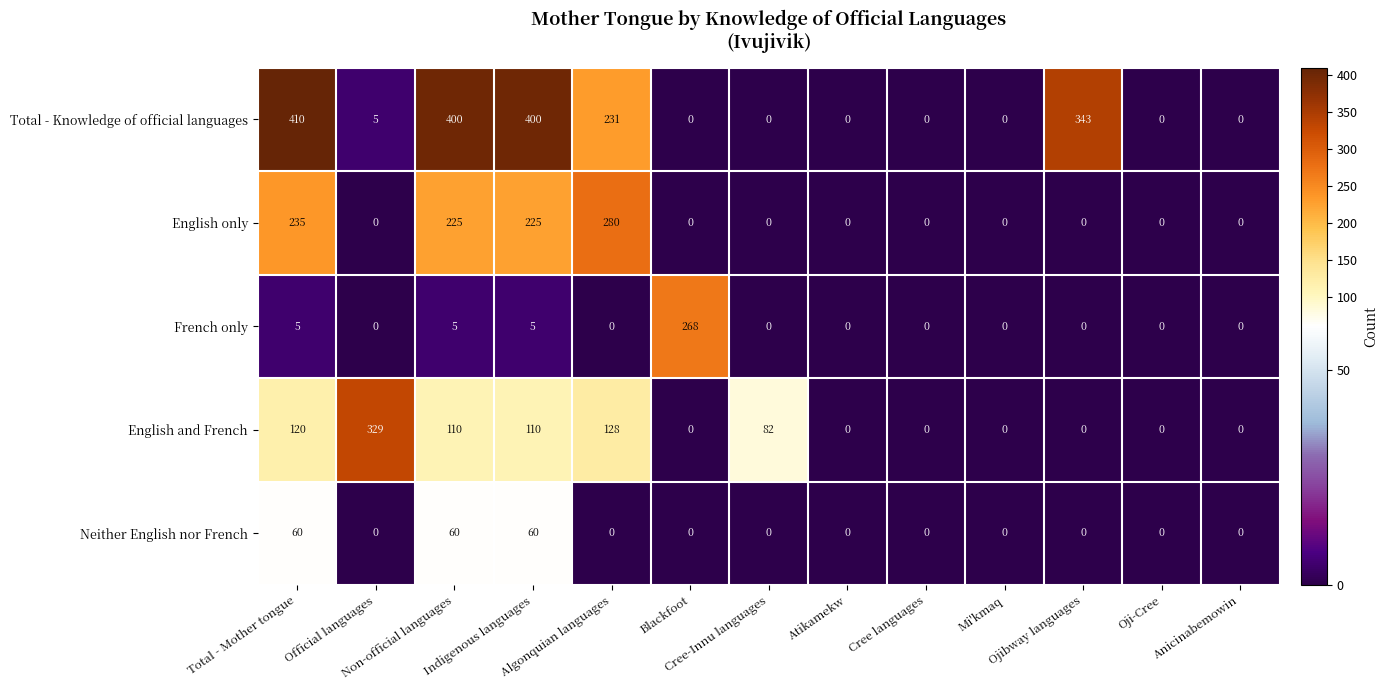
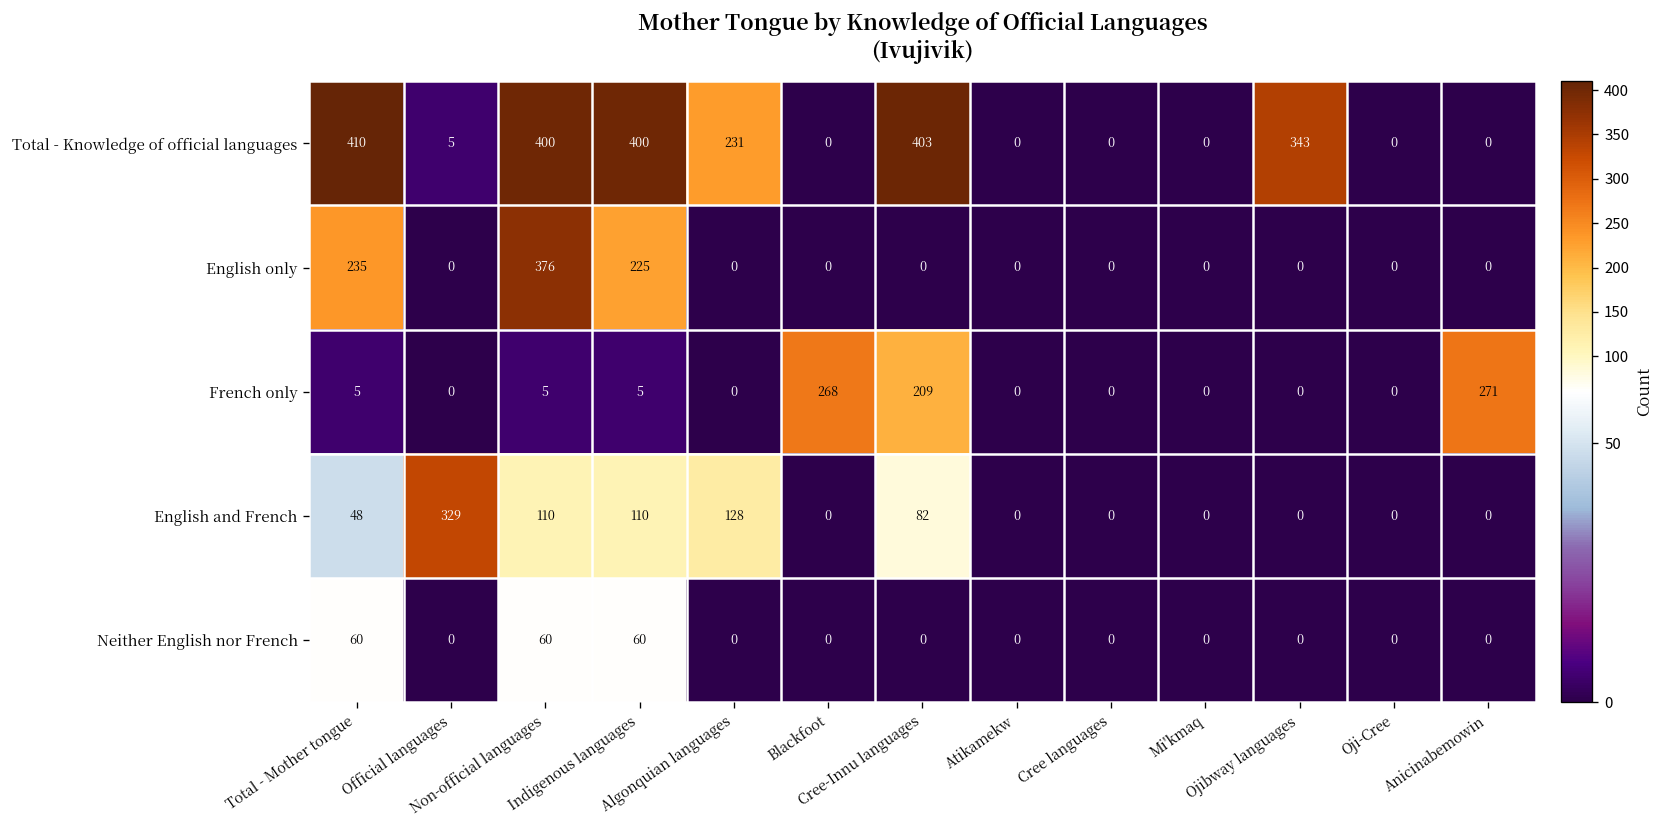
  {
    "Total - Knowledge of official languages": {
      "Total - Mother tongue": 410,
      "Official languages": 5,
      "Non-official languages": 400,
      "Indigenous languages": 400,
      "Algonquian languages": 231,
      "Blackfoot": 0,
-     "Cree-Innu languages": 0,
+     "Cree-Innu languages": 403,
      "Atikamekw": 0,
      "Cree languages": 0,
      "Mi'kmaq": 0,
      "Ojibway languages": 343,
      "Oji-Cree": 0,
      "Anicinabemowin": 0
    },
    "English only": {
      "Total - Mother tongue": 235,
      "Official languages": 0,
-     "Non-official languages": 225,
+     "Non-official languages": 376,
      "Indigenous languages": 225,
-     "Algonquian languages": 280,
+     "Algonquian languages": 0,
      "Blackfoot": 0,
      "Cree-Innu languages": 0,
      "Atikamekw": 0,
      "Cree languages": 0,
      "Mi'kmaq": 0,
      "Ojibway languages": 0,
      "Oji-Cree": 0,
      "Anicinabemowin": 0
    },
    "French only": {
      "Total - Mother tongue": 5,
      "Official languages": 0,
      "Non-official languages": 5,
      "Indigenous languages": 5,
      "Algonquian languages": 0,
      "Blackfoot": 268,
-     "Cree-Innu languages": 0,
+     "Cree-Innu languages": 209,
      "Atikamekw": 0,
      "Cree languages": 0,
      "Mi'kmaq": 0,
      "Ojibway languages": 0,
      "Oji-Cree": 0,
-     "Anicinabemowin": 0
+     "Anicinabemowin": 271
    },
    "English and French": {
-     "Total - Mother tongue": 120,
+     "Total - Mother tongue": 48,
      "Official languages": 329,
      "Non-official languages": 110,
      "Indigenous languages": 110,
      "Algonquian languages": 128,
      "Blackfoot": 0,
      "Cree-Innu languages": 82,
      "Atikamekw": 0,
      "Cree languages": 0,
      "Mi'kmaq": 0,
      "Ojibway languages": 0,
      "Oji-Cree": 0,
      "Anicinabemowin": 0
    },
    "Neither English nor French": {
      "Total - Mother tongue": 60,
      "Official languages": 0,
      "Non-official languages": 60,
      "Indigenous languages": 60,
      "Algonquian languages": 0,
      "Blackfoot": 0,
      "Cree-Innu languages": 0,
      "Atikamekw": 0,
      "Cree languages": 0,
      "Mi'kmaq": 0,
      "Ojibway languages": 0,
      "Oji-Cree": 0,
      "Anicinabemowin": 0
    }
  }
